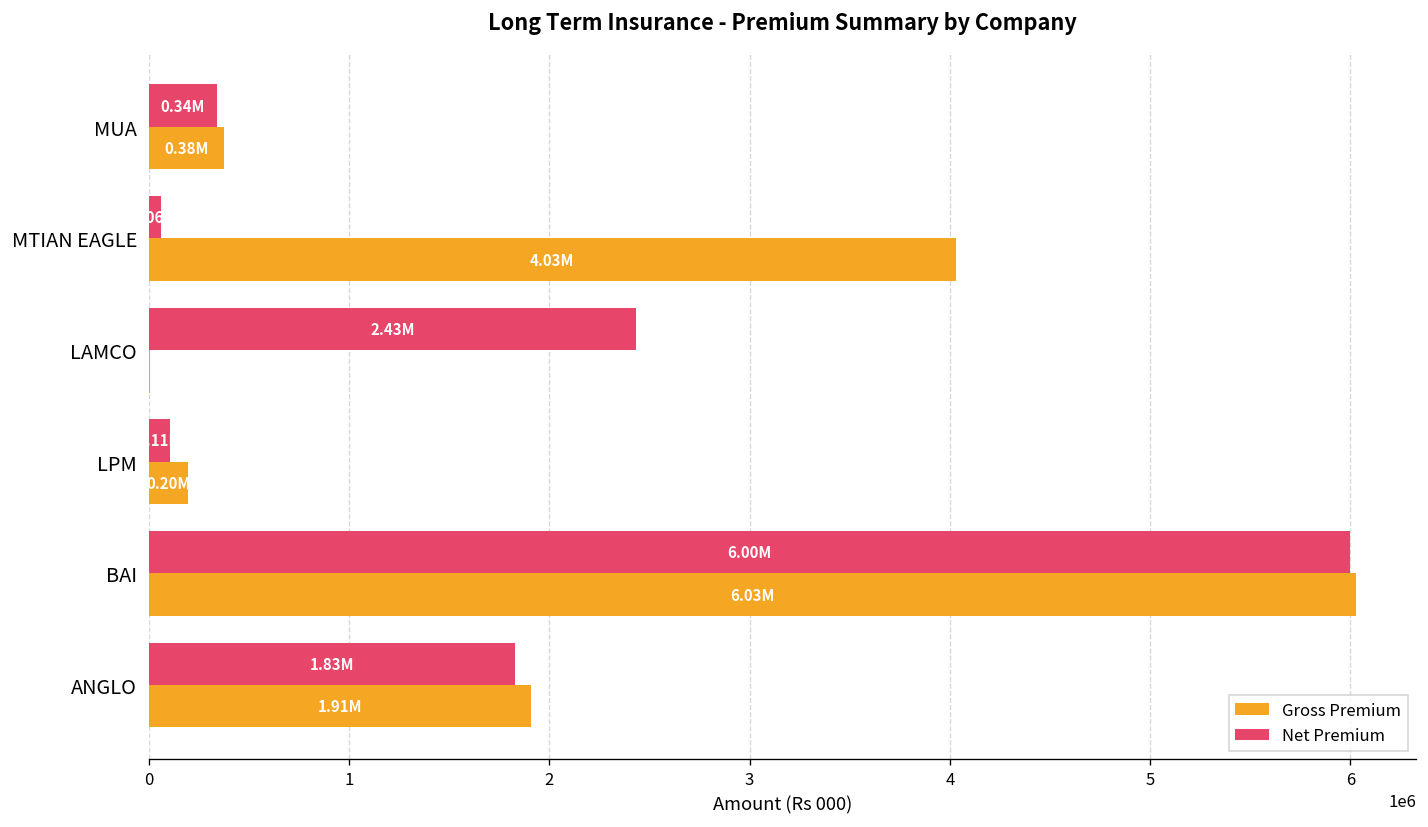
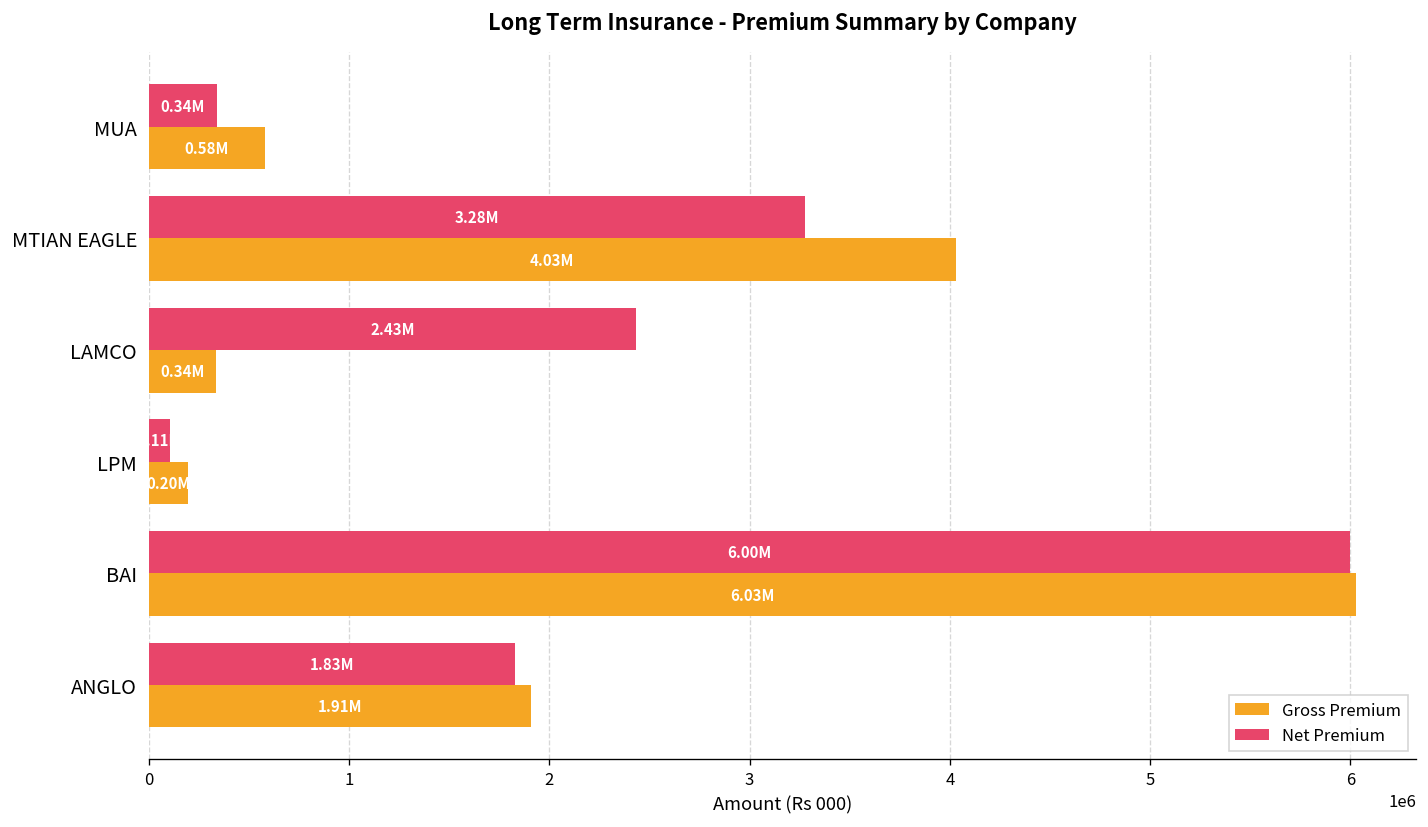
  {
    "Gross Premium": {
-     "MUA": "0.38M",
+     "MUA": "0.58M",
      "MTIAN EAGLE": "4.03M",
-     "LAMCO": "10000",
+     "LAMCO": "340000",
      "LPM": "0.20M",
      "BAI": "6.03M",
      "ANGLO": "1.91M"
    },
    "Net Premium": {
-     "MTIAN EAGLE": "60000",
+     "MTIAN EAGLE": "3280000",
      "LPM": "110000"
    }
  }
